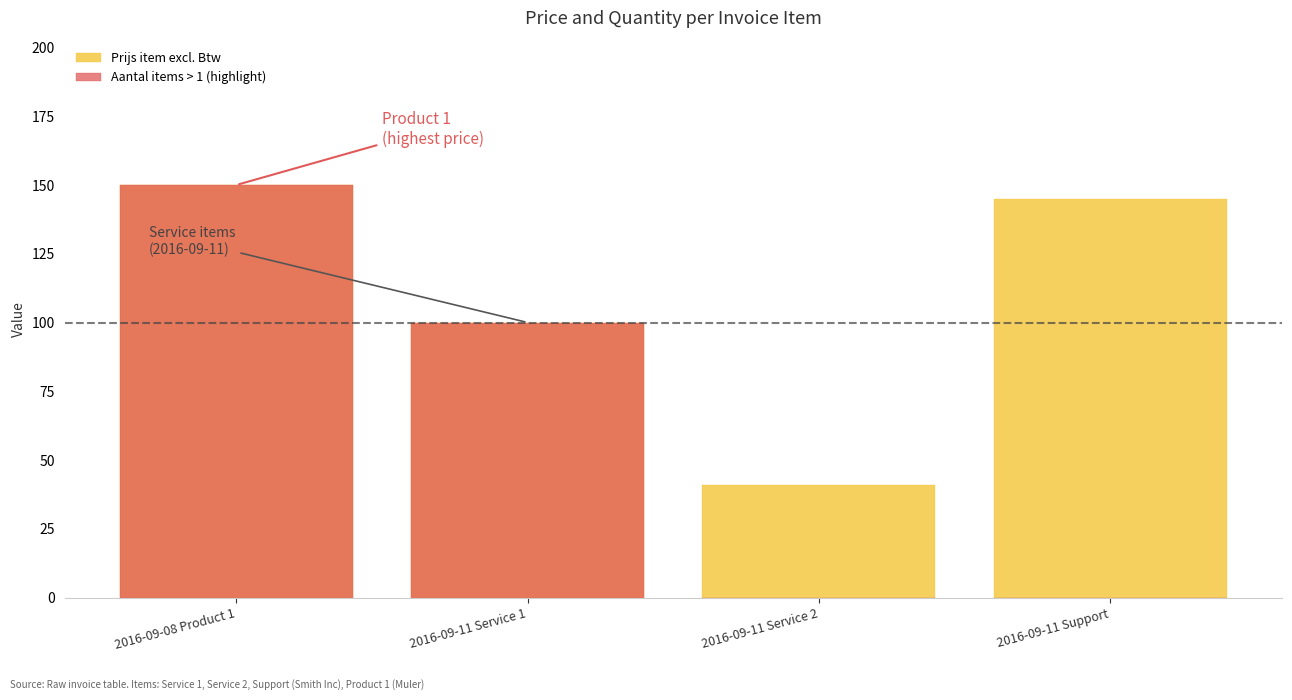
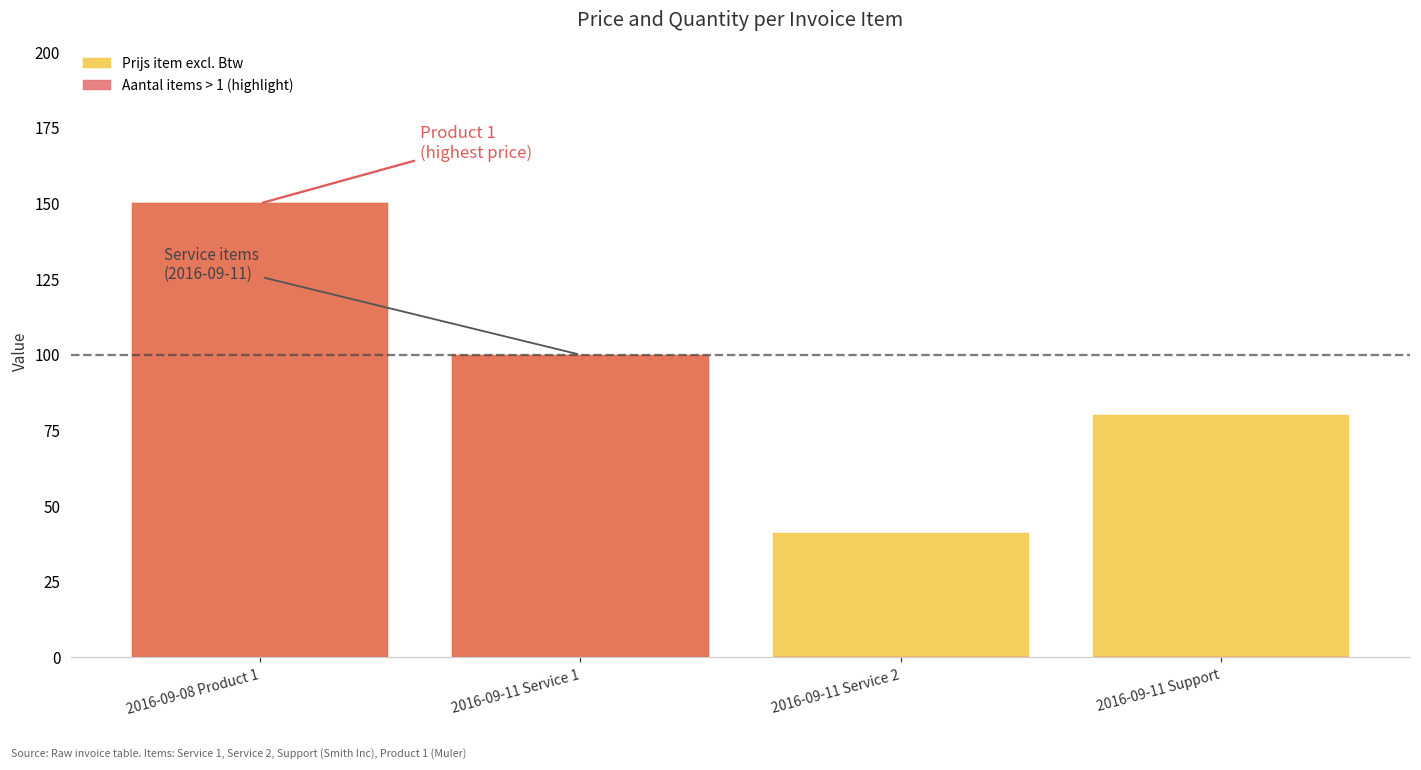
  {
    "Prijs item excl. Btw": {
      "2016-09-11 Service 1": 100,
      "2016-09-11 Service 2": 41,
-     "2016-09-11 Support": 145
+     "2016-09-11 Support": 80
    },
    "Aantal items > 1 (highlight)": {
      "2016-09-11 Service 1": 100,
      "2016-09-11 Service 2": 0,
      "2016-09-11 Support": 0
    }
  }
